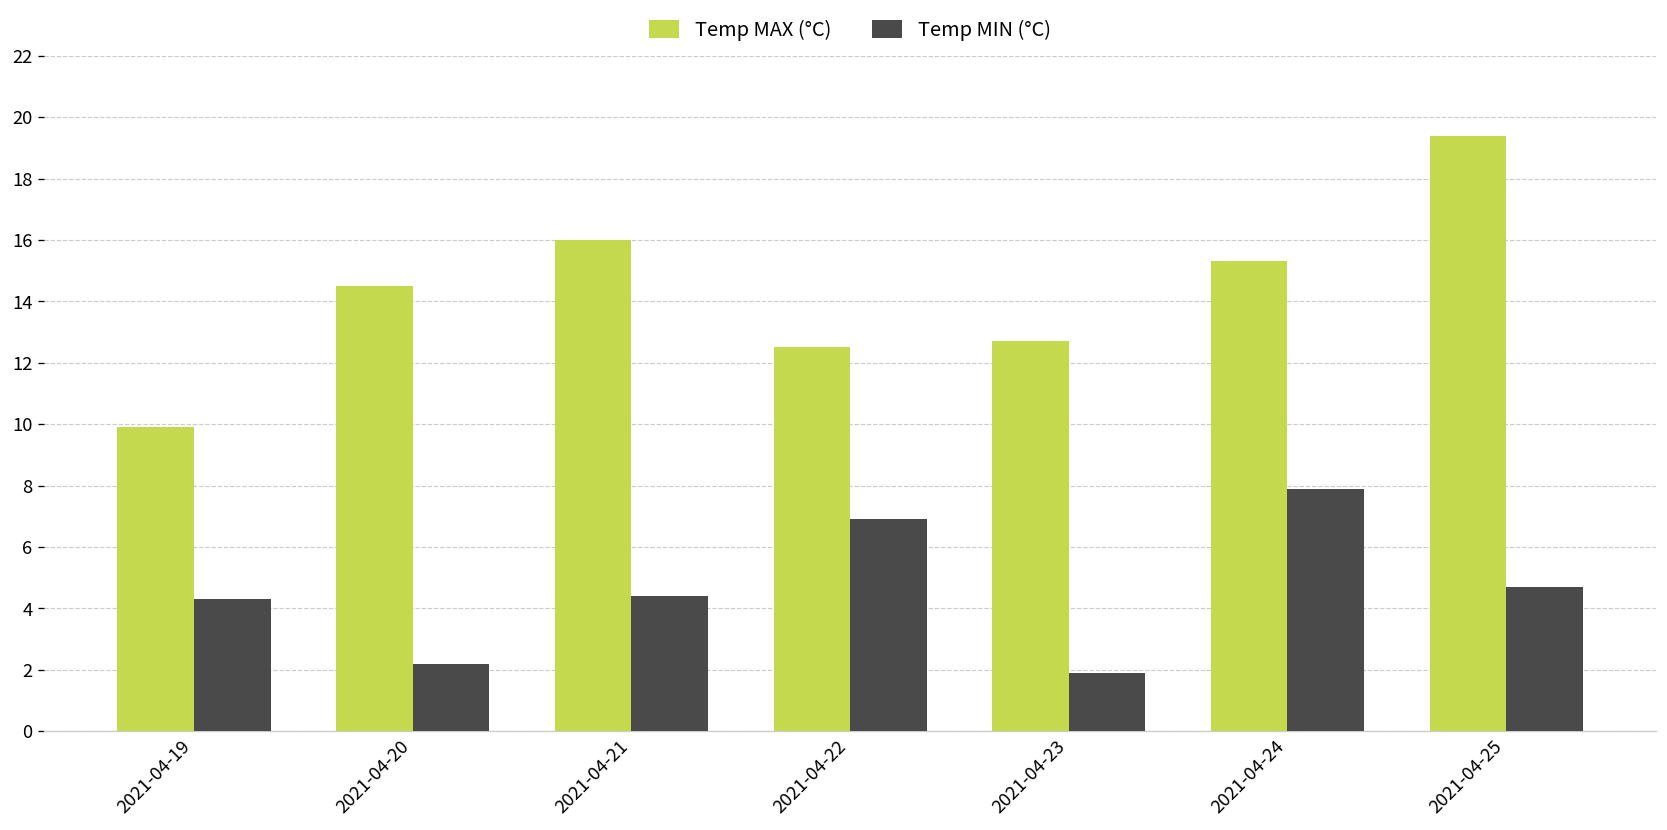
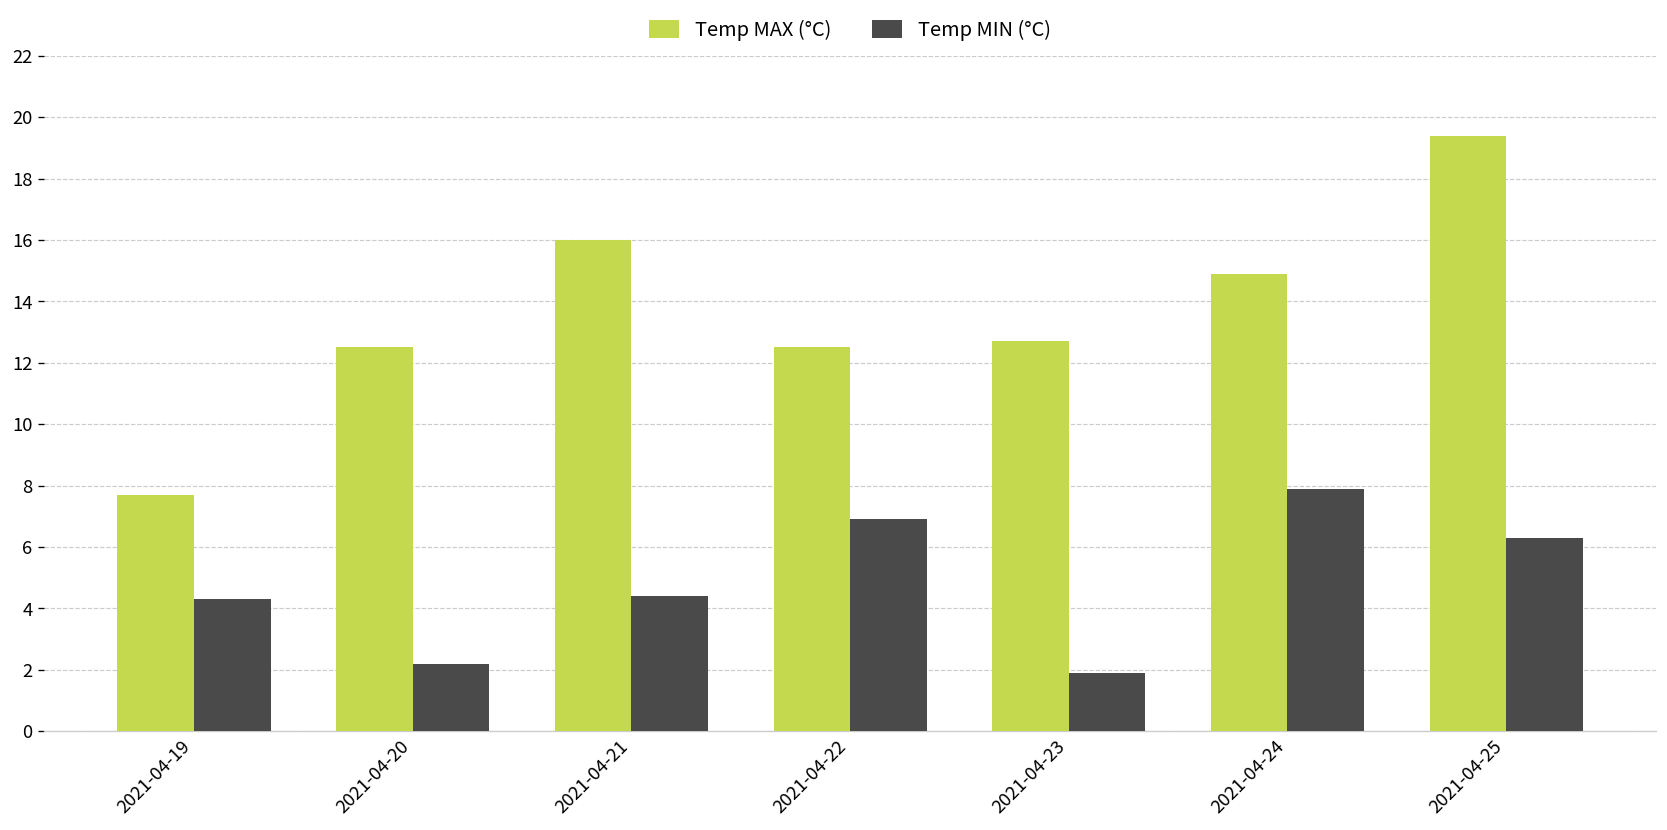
  {
    "Temp MAX (°C)": {
-     "2021-04-19": 9.9,
-     "2021-04-20": 14.5,
+     "2021-04-19": 7.7,
+     "2021-04-20": 12.5,
      "2021-04-21": 16.0,
      "2021-04-22": 12.5,
      "2021-04-23": 12.7,
-     "2021-04-24": 15.3,
+     "2021-04-24": 14.9,
      "2021-04-25": 19.4
    },
    "Temp MIN (°C)": {
      "2021-04-19": 4.3,
      "2021-04-20": 2.2,
      "2021-04-21": 4.4,
      "2021-04-22": 6.9,
      "2021-04-23": 1.9,
      "2021-04-24": 7.9,
-     "2021-04-25": 4.7
+     "2021-04-25": 6.3
    }
  }
